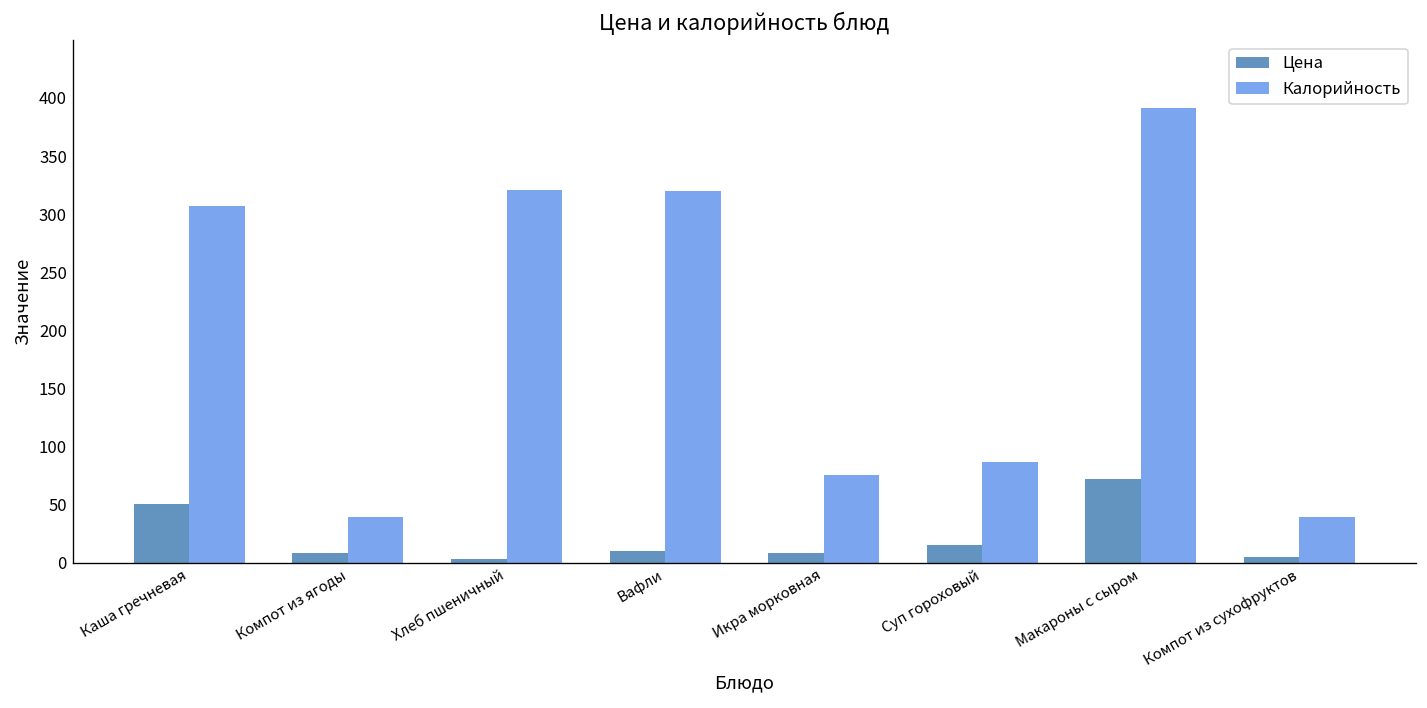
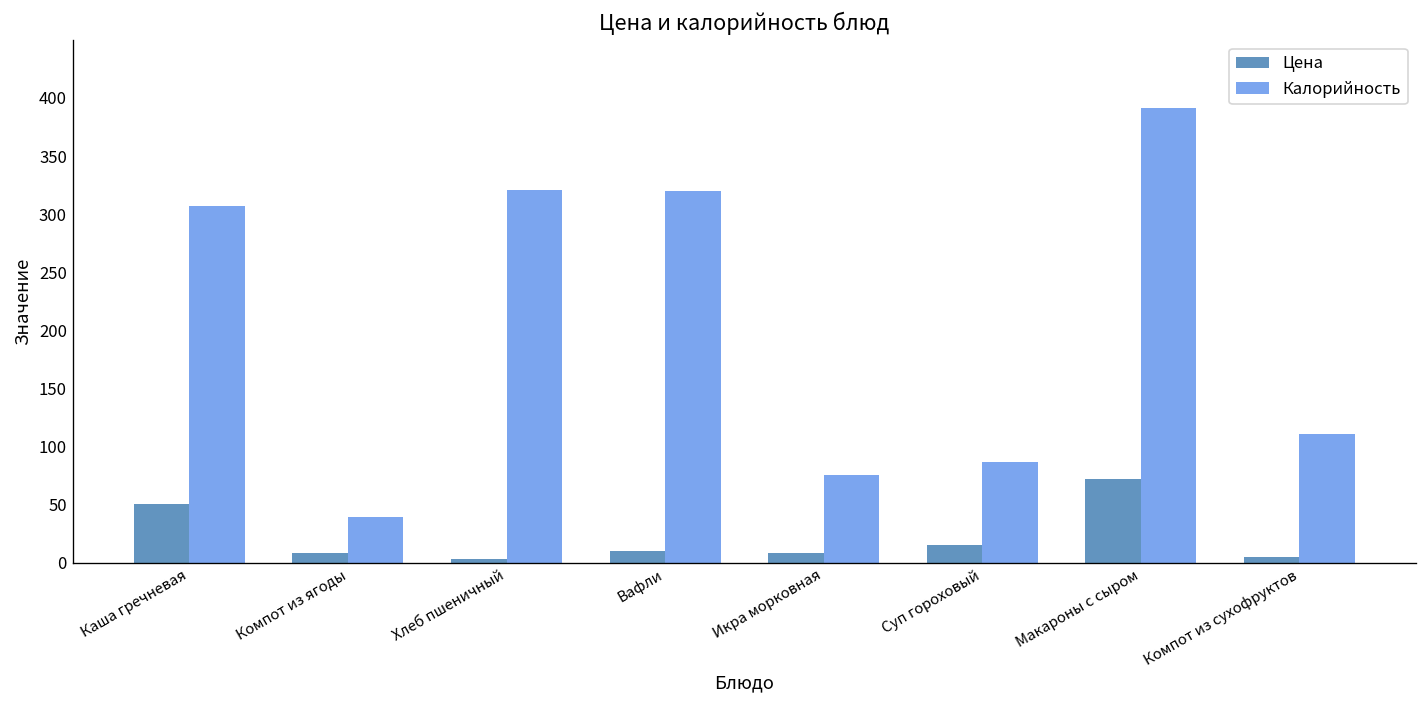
  {
    "Цена": {
      "Каша гречневая": 50,
      "Компот из ягоды": 10,
      "Хлеб пшеничный": 0,
      "Вафли": 10,
      "Икра морковная": 10,
      "Суп гороховый": 20,
      "Макароны с сыром": 70,
      "Компот из сухофруктов": 0
    },
    "Калорийность": {
      "Каша гречневая": 310,
      "Компот из ягоды": 40,
      "Хлеб пшеничный": 320,
      "Вафли": 320,
      "Икра морковная": 80,
      "Суп гороховый": 90,
      "Макароны с сыром": 390,
-     "Компот из сухофруктов": 40
+     "Компот из сухофруктов": 110
    }
  }
